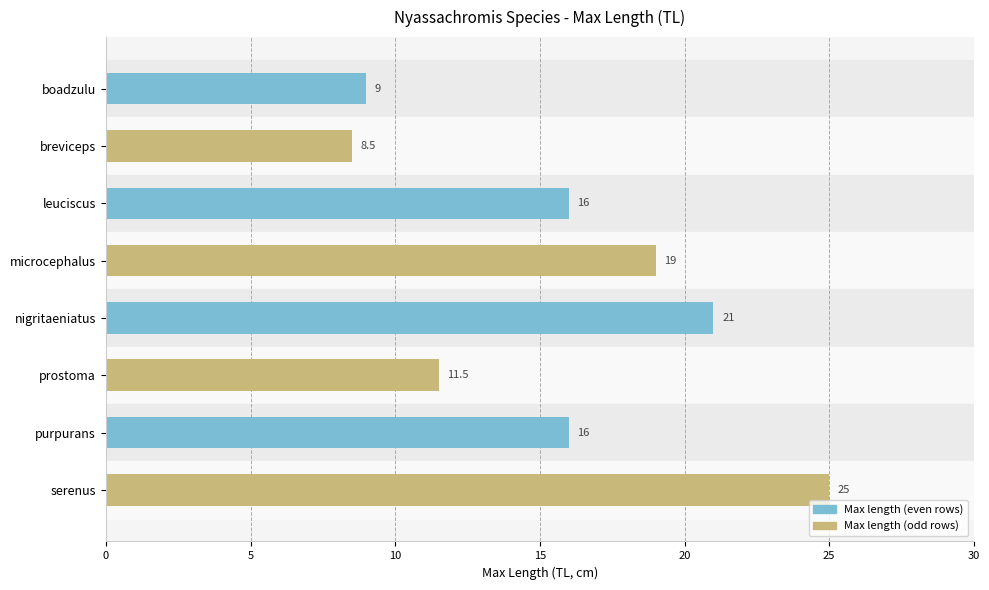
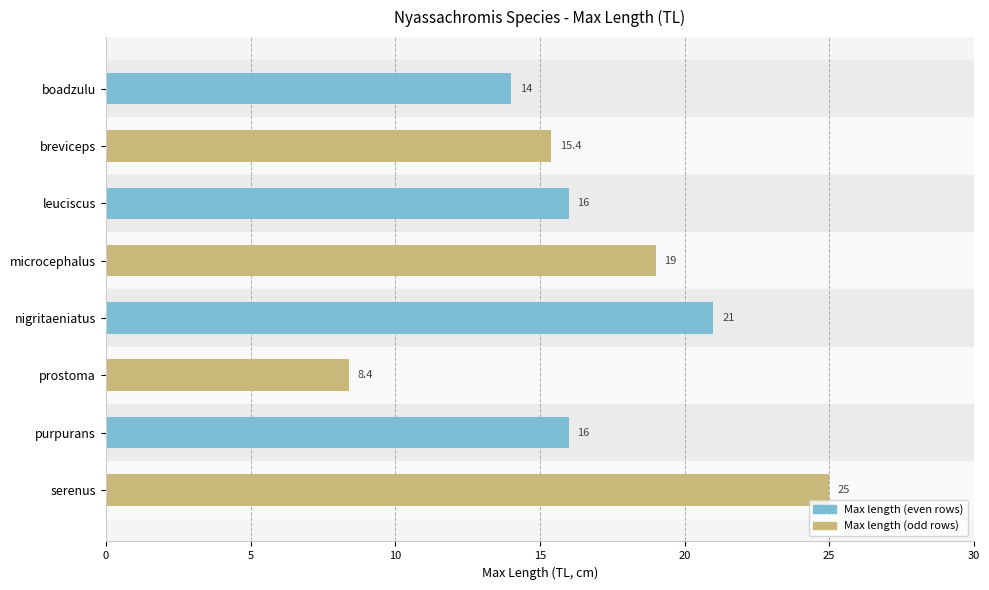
  {
-   "boadzulu": 9,
-   "breviceps": 8.5,
+   "boadzulu": 14,
+   "breviceps": 15.4,
    "leuciscus": 16,
    "microcephalus": 19,
    "nigritaeniatus": 21,
-   "prostoma": 11.5,
+   "prostoma": 8.4,
    "purpurans": 16,
    "serenus": 25
  }
